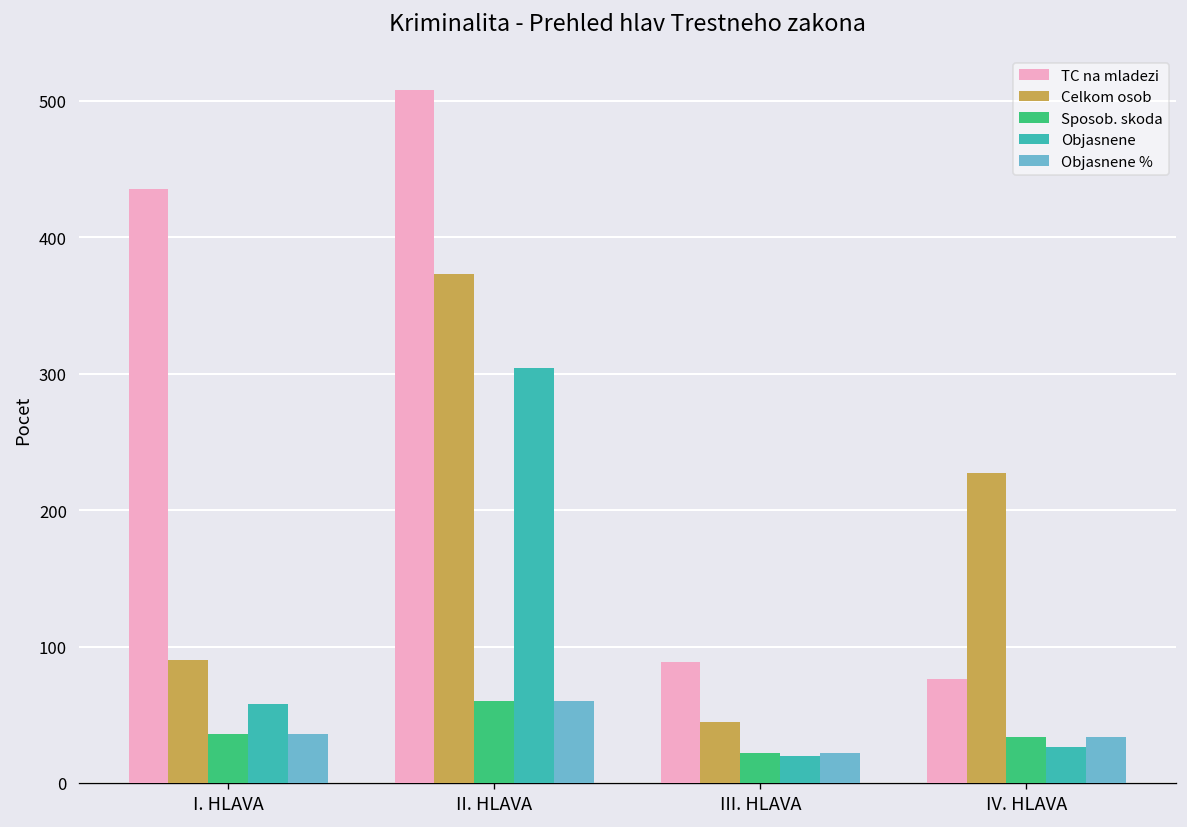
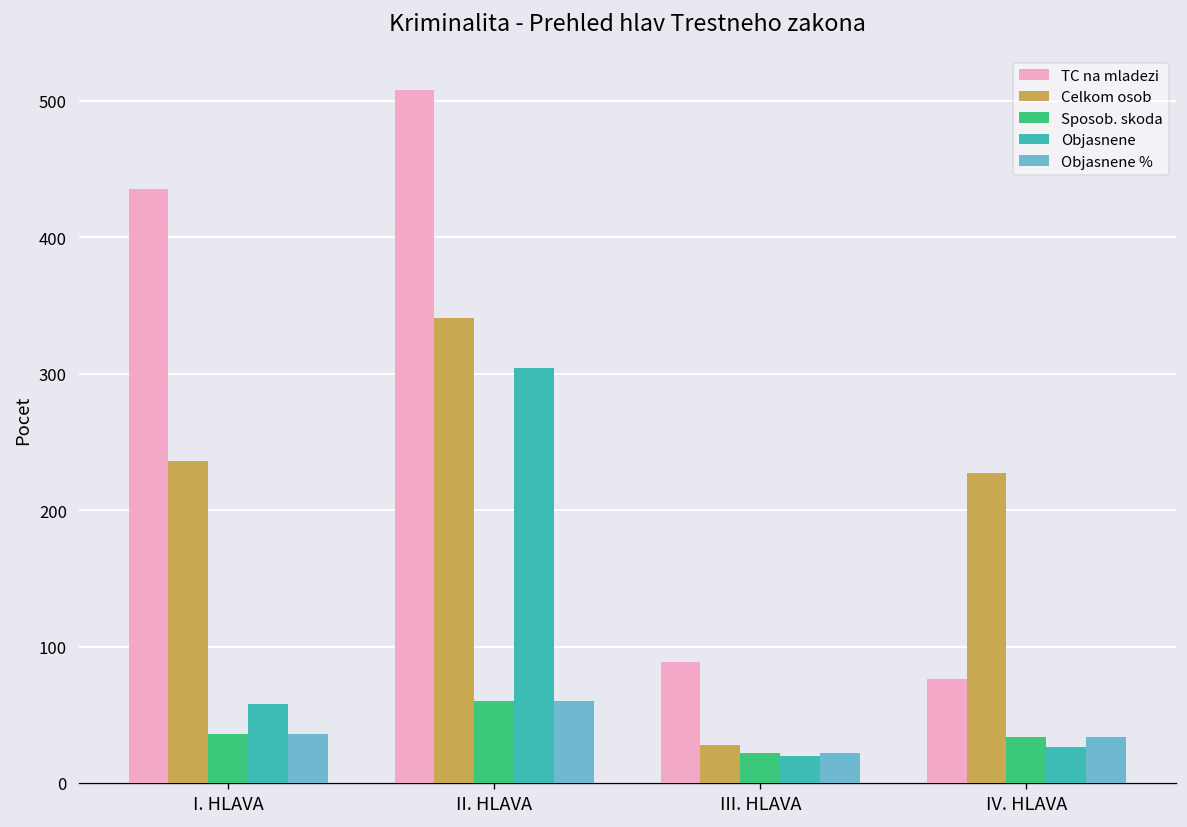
  {
    "TC na mladezi": {
      "I. HLAVA": 435,
      "II. HLAVA": 508,
      "III. HLAVA": 89,
      "IV. HLAVA": 76
    },
    "Celkom osob": {
-     "I. HLAVA": 90,
-     "II. HLAVA": 373,
-     "III. HLAVA": 45,
+     "I. HLAVA": 236,
+     "II. HLAVA": 341,
+     "III. HLAVA": 28,
      "IV. HLAVA": 227
    }
  }
